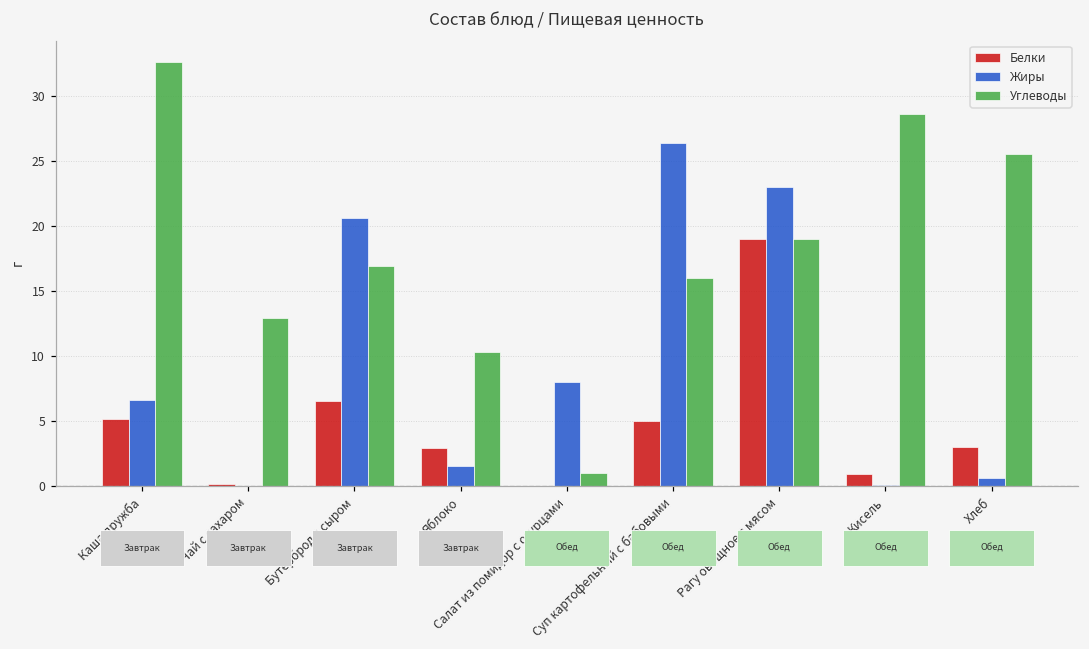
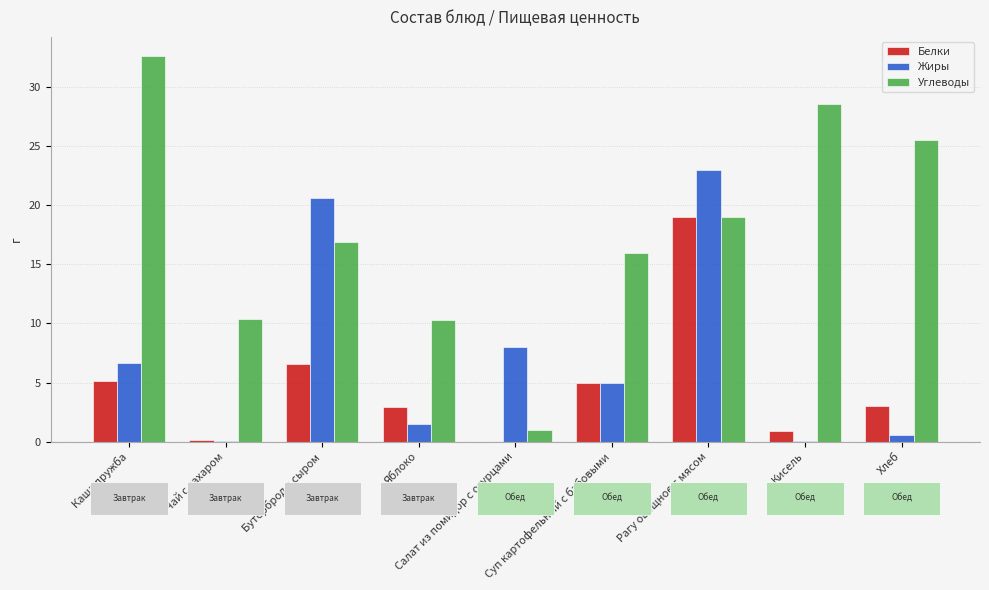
  {
    "Белки": {
      "Каша дружба": 5.1,
      "Бутерброд с сыром": 6.5,
      "Яблоко": 2.9,
      "Салат из помидор с огурцами": 0.0,
      "Суп картофельный с бабовыми": 5.0,
      "Рагу овощное с мясом": 19.0,
      "Кисель": 0.9,
      "Хлеб": 3.0
    },
    "Жиры": {
      "Каша дружба": 6.6,
      "Бутерброд с сыром": 20.6,
      "Яблоко": 1.5,
      "Салат из помидор с огурцами": 8.0,
-     "Суп картофельный с бабовыми": 26.4,
+     "Суп картофельный с бабовыми": 5.0,
      "Рагу овощное с мясом": 23.0,
      "Хлеб": 0.6
    },
    "Углеводы": {
      "Каша дружба": 32.6,
-     "Чай с сахаром": 12.9,
+     "Чай с сахаром": 10.4,
      "Бутерброд с сыром": 16.9,
      "Яблоко": 10.3,
      "Салат из помидор с огурцами": 1.0,
      "Суп картофельный с бабовыми": 16.0,
      "Рагу овощное с мясом": 19.0,
      "Кисель": 28.6,
      "Хлеб": 25.5
    }
  }
